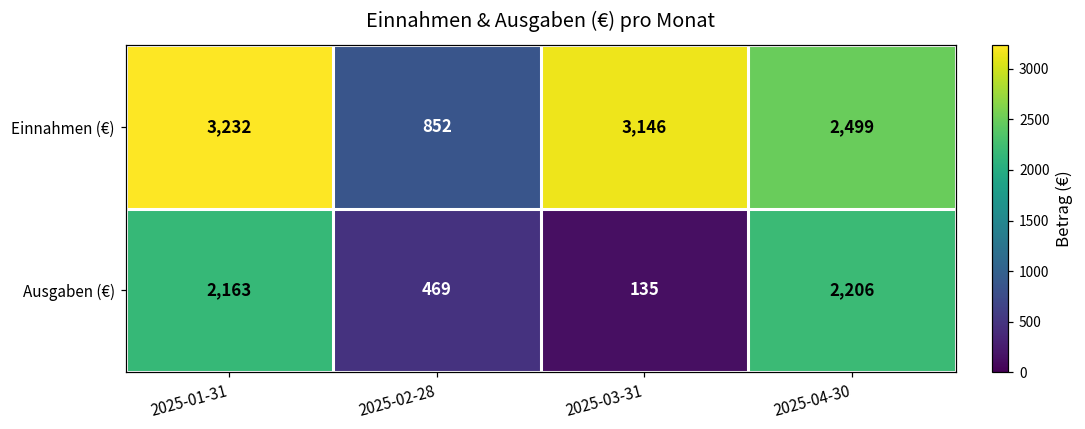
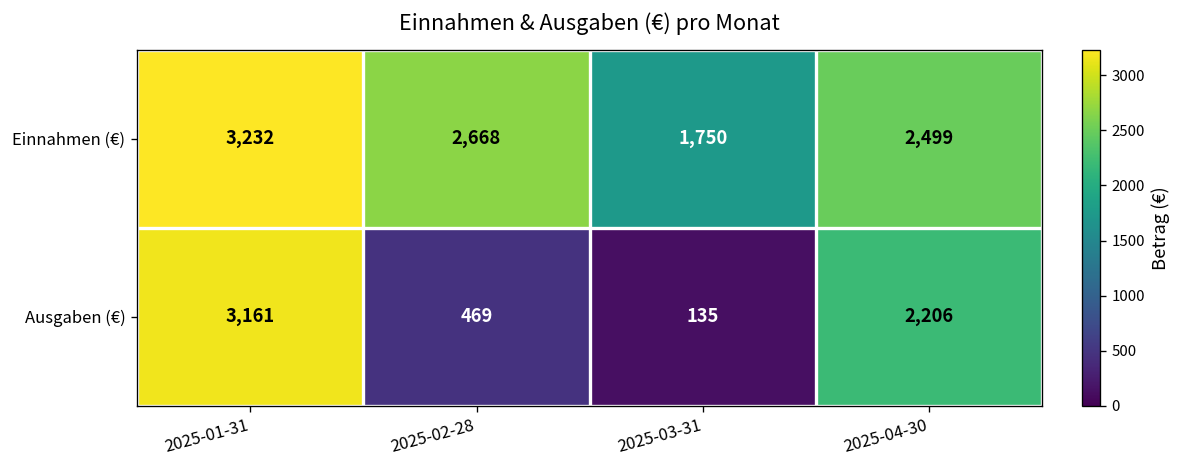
  {
    "Einnahmen (€)": {
      "2025-01-31": "3,232",
-     "2025-02-28": "852",
-     "2025-03-31": "3,146",
+     "2025-02-28": "2,668",
+     "2025-03-31": "1,750",
      "2025-04-30": "2,499"
    },
    "Ausgaben (€)": {
-     "2025-01-31": "2,163",
+     "2025-01-31": "3,161",
      "2025-02-28": "469",
      "2025-03-31": "135",
      "2025-04-30": "2,206"
    }
  }
